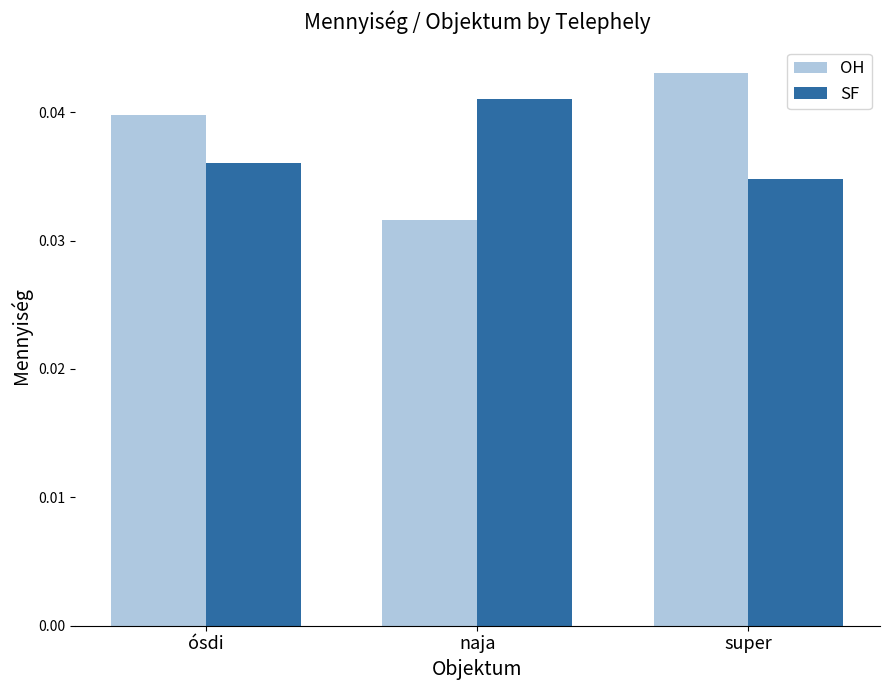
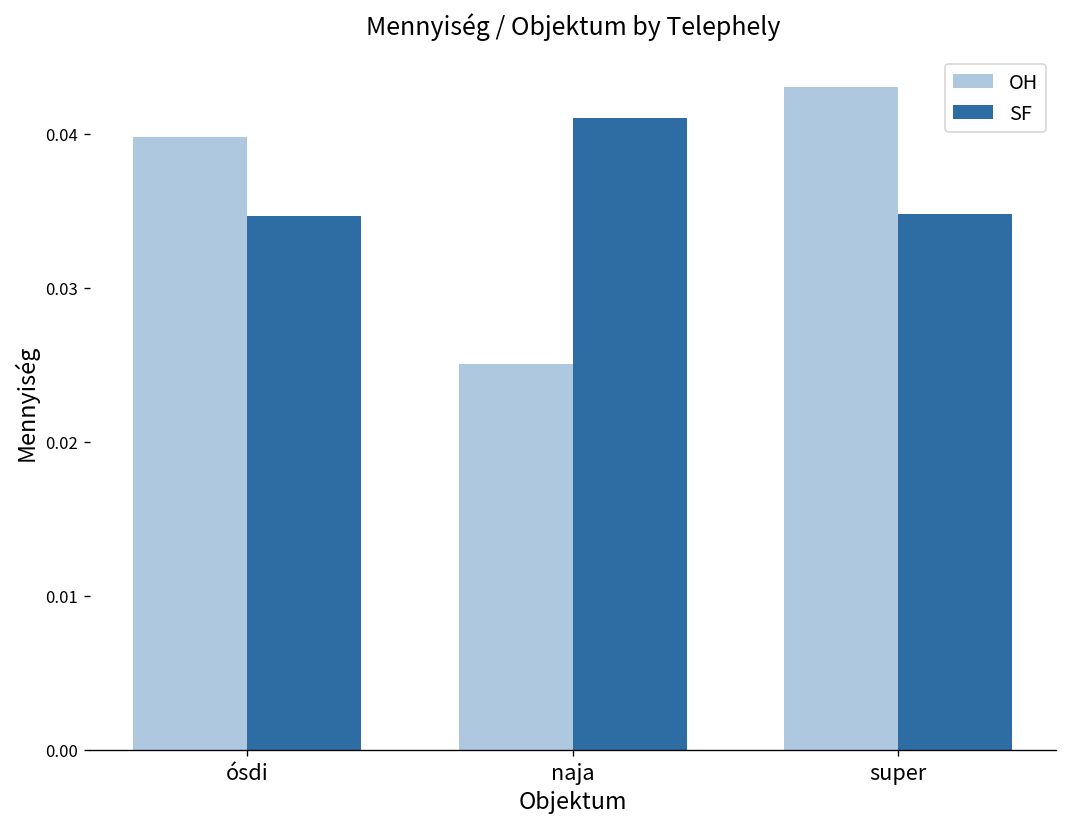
  {
    "OH": {
      "ósdi": 0.0398,
-     "naja": 0.0316,
+     "naja": 0.0250,
      "super": 0.0430
    },
    "SF": {
-     "ósdi": 0.0360,
+     "ósdi": 0.0347,
      "naja": 0.0410,
      "super": 0.0348
    }
  }
